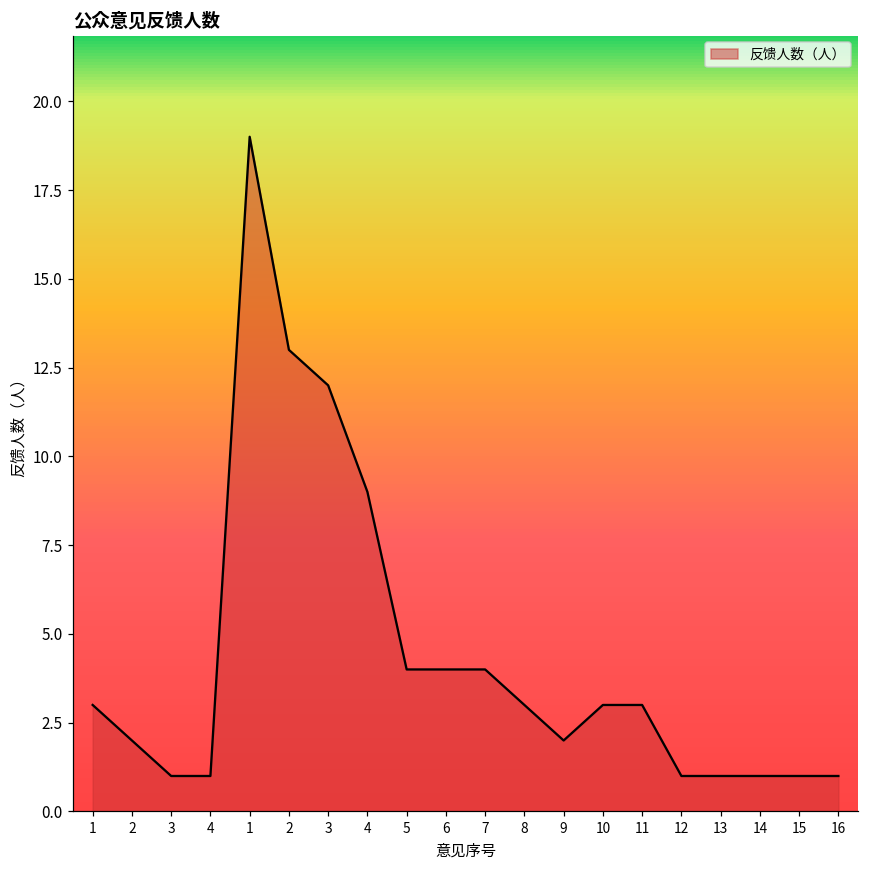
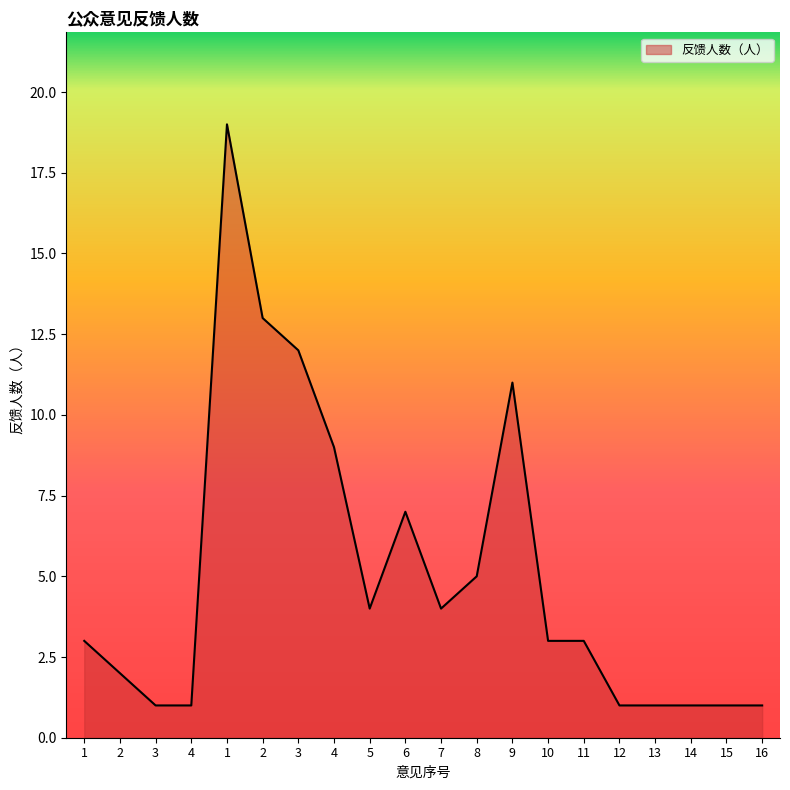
  {
    "5": 4,
-   "6": 4,
+   "6": 7,
    "7": 4,
-   "8": 3,
-   "9": 2,
+   "8": 5,
+   "9": 11,
    "10": 3,
    "11": 3,
    "12": 1,
    "13": 1,
    "14": 1,
    "15": 1,
    "16": 1
  }
